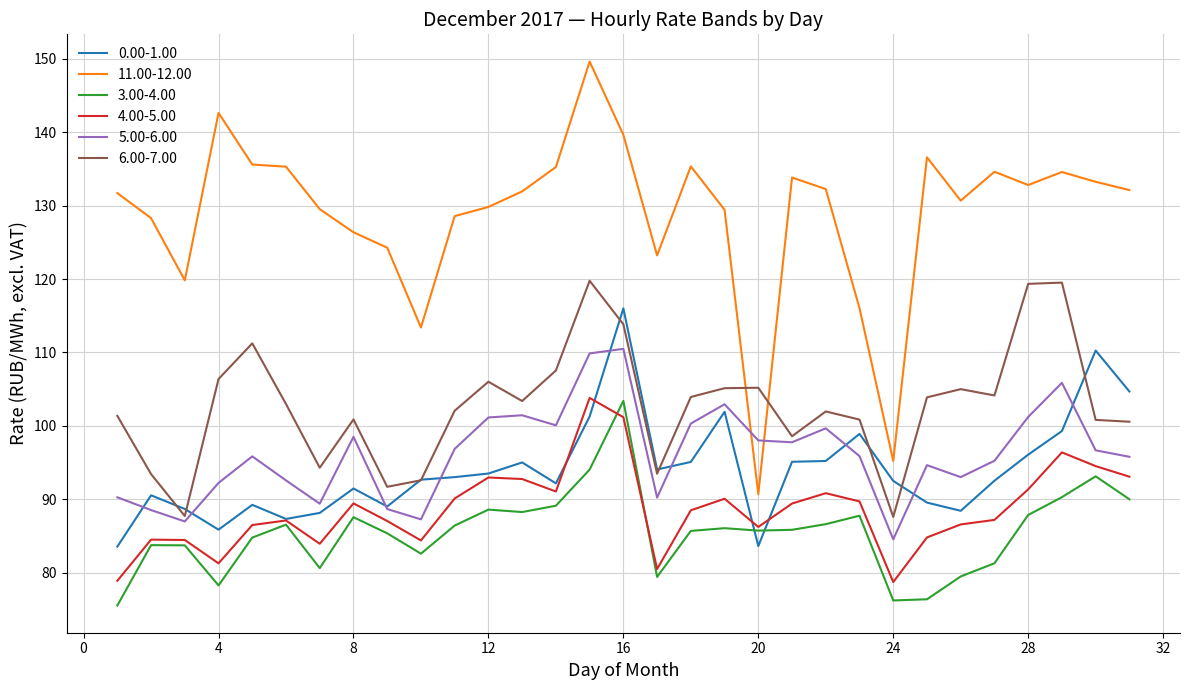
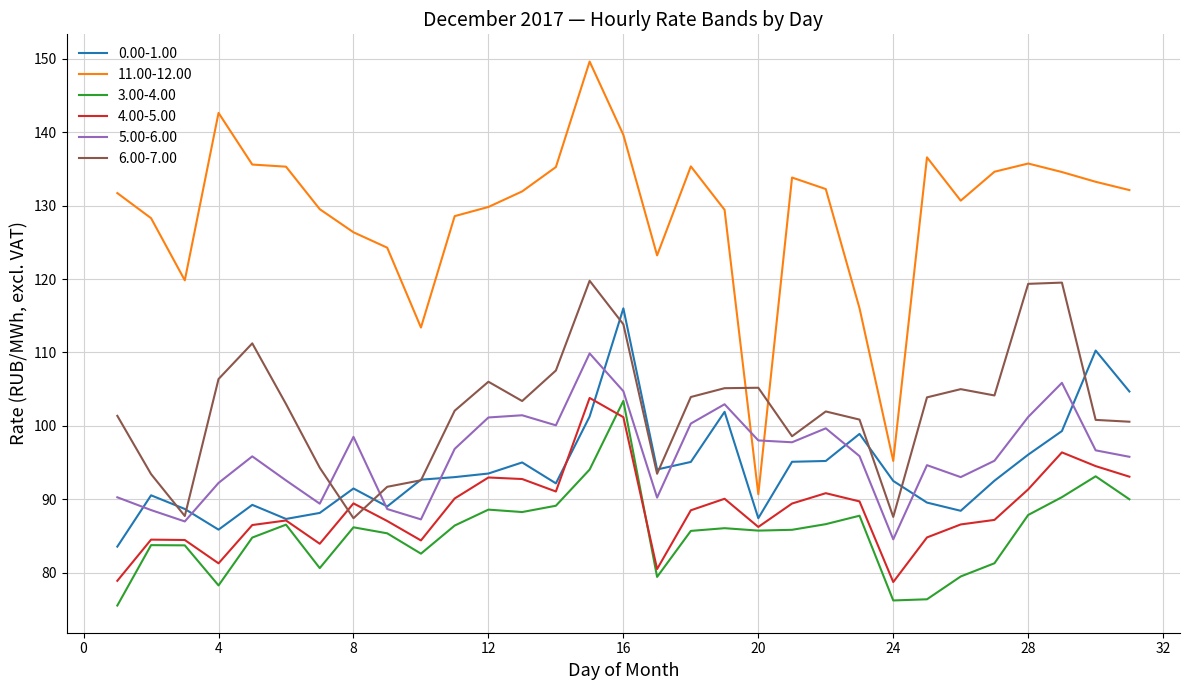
  {
    "0.00-1.00": {
      "4": 86,
      "8": 91,
      "12": 93,
      "16": 116,
-     "20": 84,
+     "20": 87,
      "24": 92,
      "28": 96
    },
    "11.00-12.00": {
      "4": 143,
      "8": 126,
      "12": 130,
      "16": 140,
      "20": 91,
      "24": 95,
-     "28": 133
+     "28": 136
    },
    "3.00-4.00": {
      "4": 78,
-     "8": 88,
+     "8": 86,
      "12": 89,
      "16": 103,
      "20": 86,
      "24": 76,
      "28": 88
    },
    "4.00-5.00": {
      "4": 81,
      "8": 89,
      "12": 93,
      "16": 101,
      "20": 86,
      "24": 79,
      "28": 91
    },
    "5.00-6.00": {
      "4": 92,
      "8": 98,
      "12": 101,
-     "16": 110,
+     "16": 105,
      "20": 98,
      "24": 85,
      "28": 101
    },
    "6.00-7.00": {
      "4": 106,
-     "8": 101,
+     "8": 87,
      "12": 106,
      "16": 114,
      "20": 105,
      "24": 88,
      "28": 119
    }
  }
